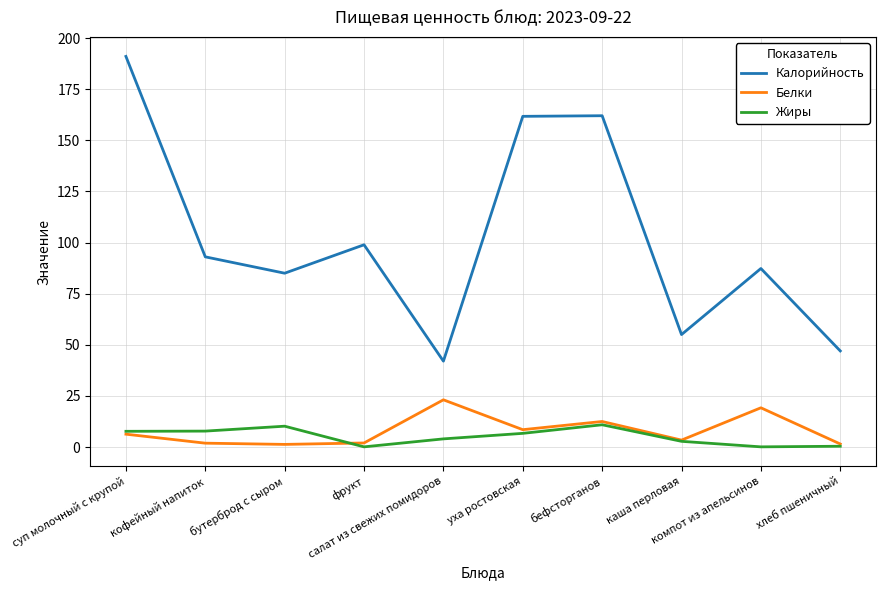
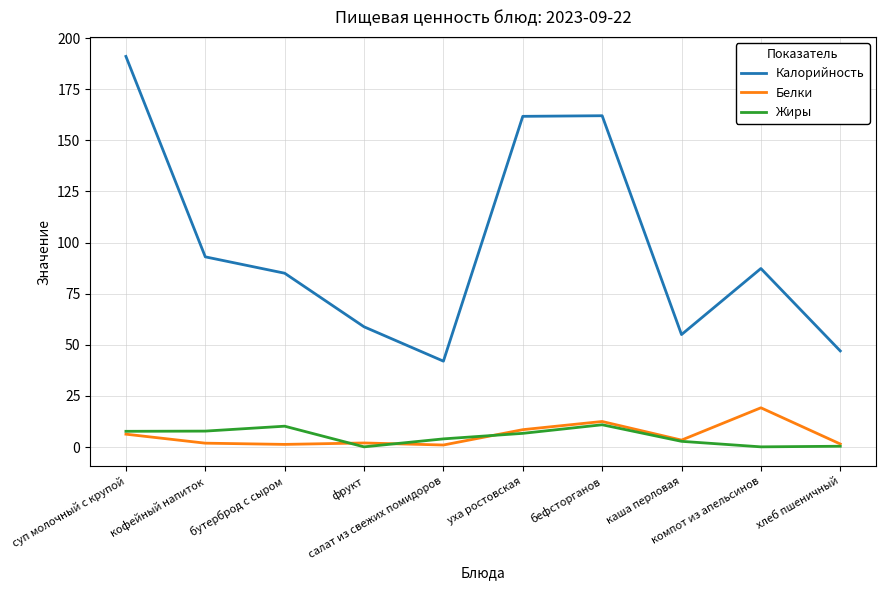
  {
    "Калорийность": {
      "суп молочный с крупой": 191,
      "кофейный напиток": 93,
      "бутерброд с сыром": 85,
-     "фрукт": 99,
+     "фрукт": 59,
      "салат из свежих помидоров": 42,
      "уха ростовская": 162,
      "бефсторганов": 162,
      "каша перловая": 55,
      "компот из апельсинов": 87,
      "хлеб пшеничный": 47
    },
    "Белки": {
      "суп молочный с крупой": 6,
      "кофейный напиток": 2,
      "бутерброд с сыром": 1,
      "фрукт": 2,
-     "салат из свежих помидоров": 23,
+     "салат из свежих помидоров": 1,
      "уха ростовская": 9,
      "бефсторганов": 13,
      "компот из апельсинов": 19
    },
    "Жиры": {
      "суп молочный с крупой": 8,
      "кофейный напиток": 8,
      "бутерброд с сыром": 10,
      "фрукт": 0,
      "салат из свежих помидоров": 4,
      "уха ростовская": 7,
      "бефсторганов": 11,
      "компот из апельсинов": 0
    }
  }
